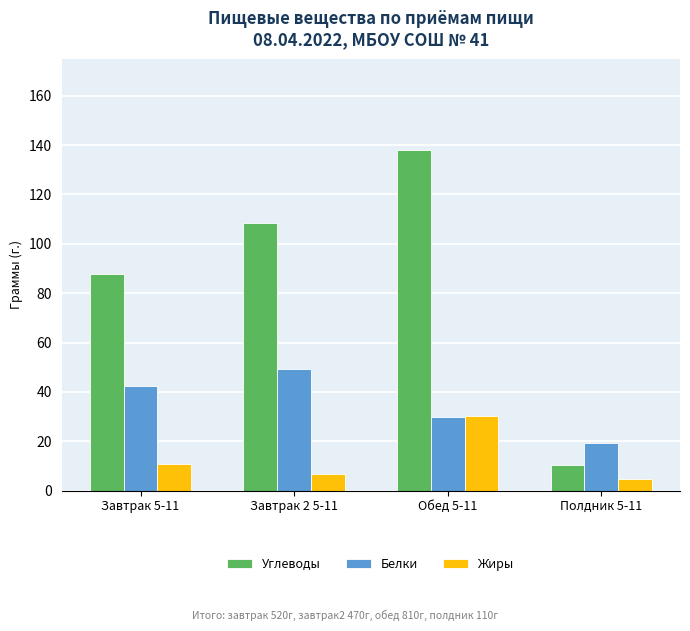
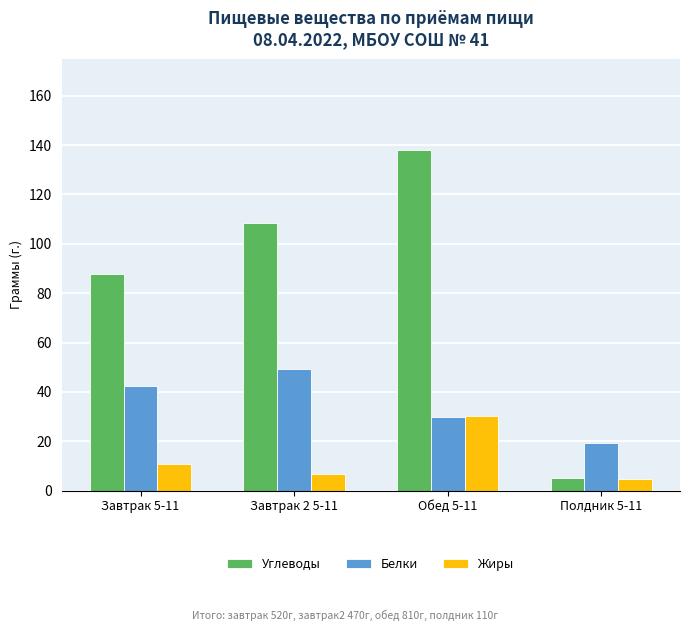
  {
    "Углеводы": {
      "Завтрак 5-11": 88,
      "Завтрак 2 5-11": 108,
      "Обед 5-11": 138,
-     "Полдник 5-11": 10
+     "Полдник 5-11": 5
    },
    "Белки": {
      "Завтрак 5-11": 43,
      "Завтрак 2 5-11": 49,
      "Обед 5-11": 30,
      "Полдник 5-11": 19
    },
    "Жиры": {
      "Завтрак 5-11": 11,
      "Завтрак 2 5-11": 7,
      "Обед 5-11": 30,
      "Полдник 5-11": 5
    }
  }
